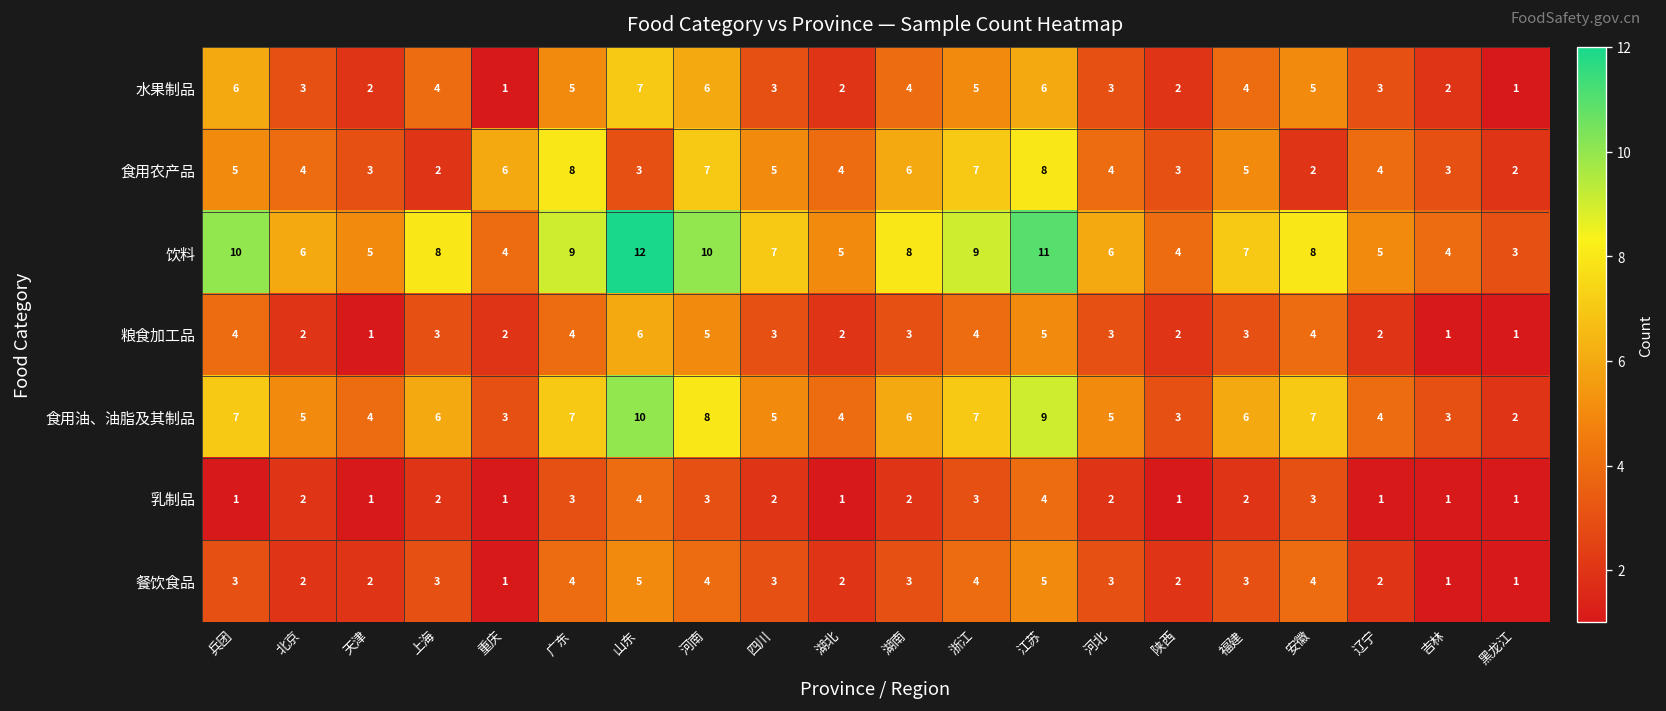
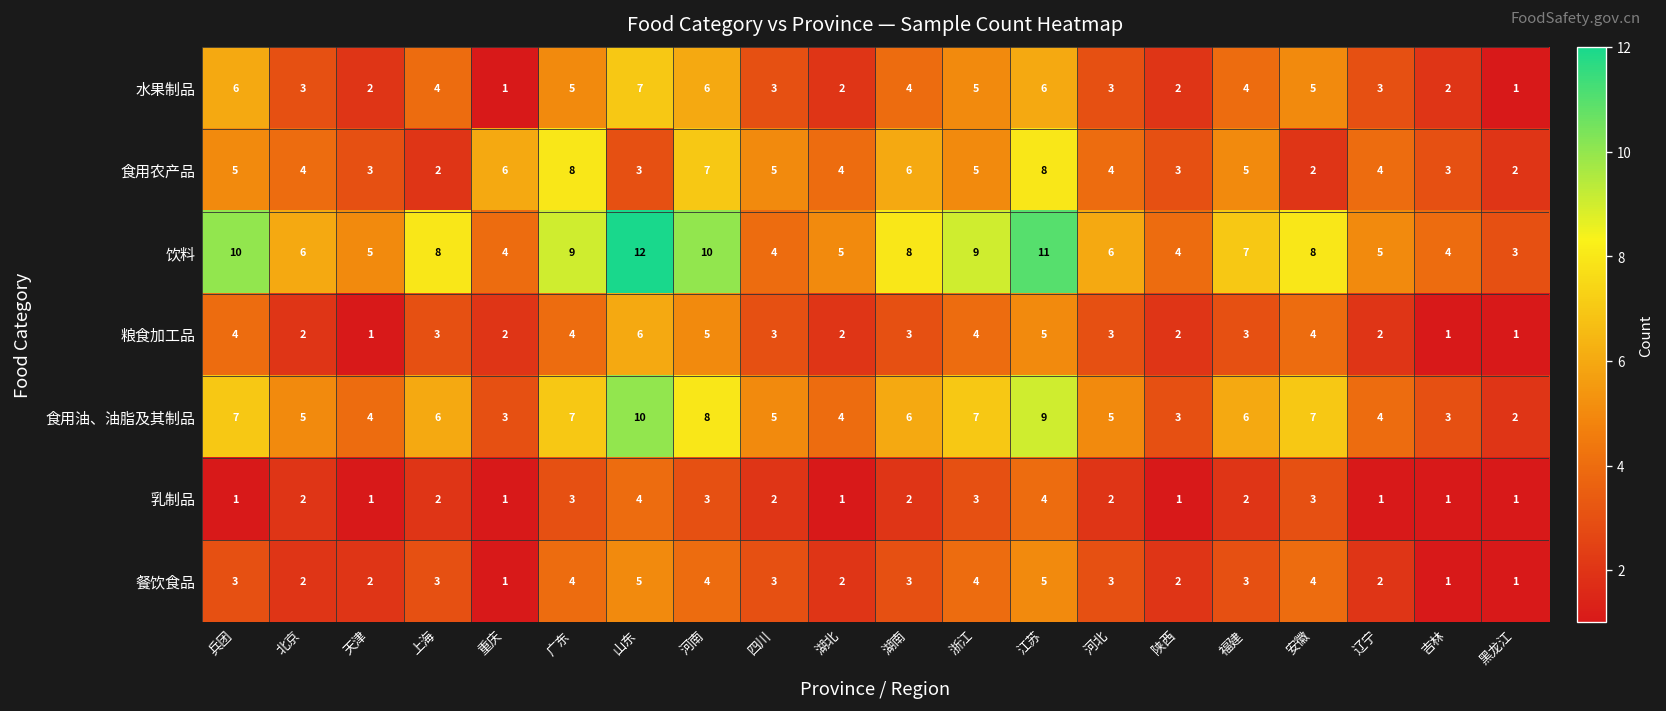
  {
    "水果制品": {
      "兵团": 6,
      "北京": 3,
      "天津": 2,
      "上海": 4,
      "重庆": 1,
      "广东": 5,
      "山东": 7,
      "河南": 6,
      "四川": 3,
      "湖北": 2,
      "湖南": 4,
      "浙江": 5,
      "江苏": 6,
      "河北": 3,
      "陕西": 2,
      "福建": 4,
      "安徽": 5,
      "辽宁": 3,
      "吉林": 2,
      "黑龙江": 1
    },
    "食用农产品": {
      "兵团": 5,
      "北京": 4,
      "天津": 3,
      "上海": 2,
      "重庆": 6,
      "广东": 8,
      "山东": 3,
      "河南": 7,
      "四川": 5,
      "湖北": 4,
      "湖南": 6,
-     "浙江": 7,
+     "浙江": 5,
      "江苏": 8,
      "河北": 4,
      "陕西": 3,
      "福建": 5,
      "安徽": 2,
      "辽宁": 4,
      "吉林": 3,
      "黑龙江": 2
    },
    "饮料": {
      "兵团": 10,
      "北京": 6,
      "天津": 5,
      "上海": 8,
      "重庆": 4,
      "广东": 9,
      "山东": 12,
      "河南": 10,
-     "四川": 7,
+     "四川": 4,
      "湖北": 5,
      "湖南": 8,
      "浙江": 9,
      "江苏": 11,
      "河北": 6,
      "陕西": 4,
      "福建": 7,
      "安徽": 8,
      "辽宁": 5,
      "吉林": 4,
      "黑龙江": 3
    },
    "粮食加工品": {
      "兵团": 4,
      "北京": 2,
      "天津": 1,
      "上海": 3,
      "重庆": 2,
      "广东": 4,
      "山东": 6,
      "河南": 5,
      "四川": 3,
      "湖北": 2,
      "湖南": 3,
      "浙江": 4,
      "江苏": 5,
      "河北": 3,
      "陕西": 2,
      "福建": 3,
      "安徽": 4,
      "辽宁": 2,
      "吉林": 1,
      "黑龙江": 1
    },
    "食用油、油脂及其制品": {
      "兵团": 7,
      "北京": 5,
      "天津": 4,
      "上海": 6,
      "重庆": 3,
      "广东": 7,
      "山东": 10,
      "河南": 8,
      "四川": 5,
      "湖北": 4,
      "湖南": 6,
      "浙江": 7,
      "江苏": 9,
      "河北": 5,
      "陕西": 3,
      "福建": 6,
      "安徽": 7,
      "辽宁": 4,
      "吉林": 3,
      "黑龙江": 2
    },
    "乳制品": {
      "兵团": 1,
      "北京": 2,
      "天津": 1,
      "上海": 2,
      "重庆": 1,
      "广东": 3,
      "山东": 4,
      "河南": 3,
      "四川": 2,
      "湖北": 1,
      "湖南": 2,
      "浙江": 3,
      "江苏": 4,
      "河北": 2,
      "陕西": 1,
      "福建": 2,
      "安徽": 3,
      "辽宁": 1,
      "吉林": 1,
      "黑龙江": 1
    },
    "餐饮食品": {
      "兵团": 3,
      "北京": 2,
      "天津": 2,
      "上海": 3,
      "重庆": 1,
      "广东": 4,
      "山东": 5,
      "河南": 4,
      "四川": 3,
      "湖北": 2,
      "湖南": 3,
      "浙江": 4,
      "江苏": 5,
      "河北": 3,
      "陕西": 2,
      "福建": 3,
      "安徽": 4,
      "辽宁": 2,
      "吉林": 1,
      "黑龙江": 1
    }
  }
